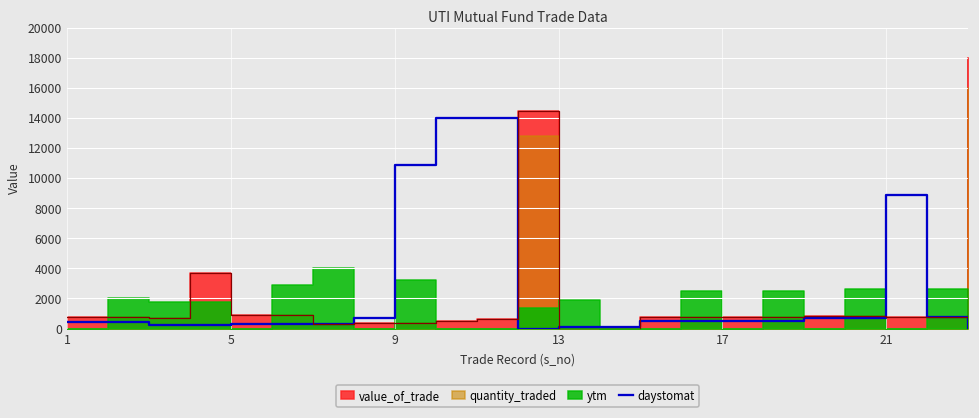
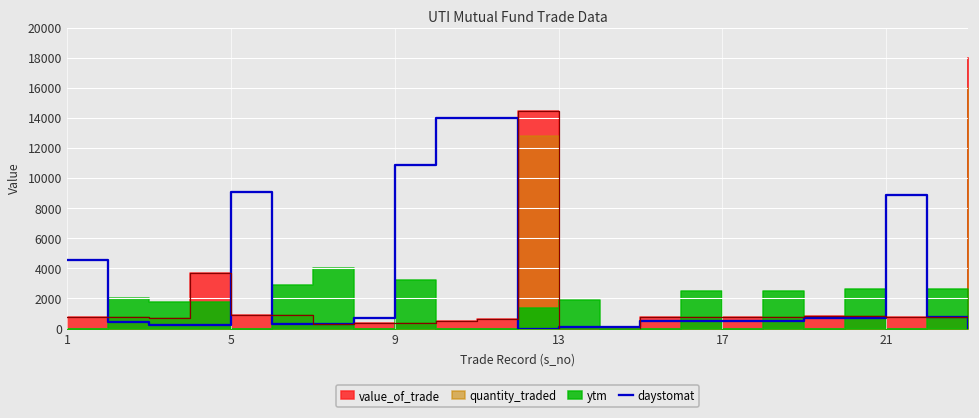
  {
    "daystomat": {
-     "1": 400,
-     "5": 300,
+     "1": 4600,
+     "5": 9100,
      "9": 10900,
      "17": 500,
      "21": 8900
    }
  }
